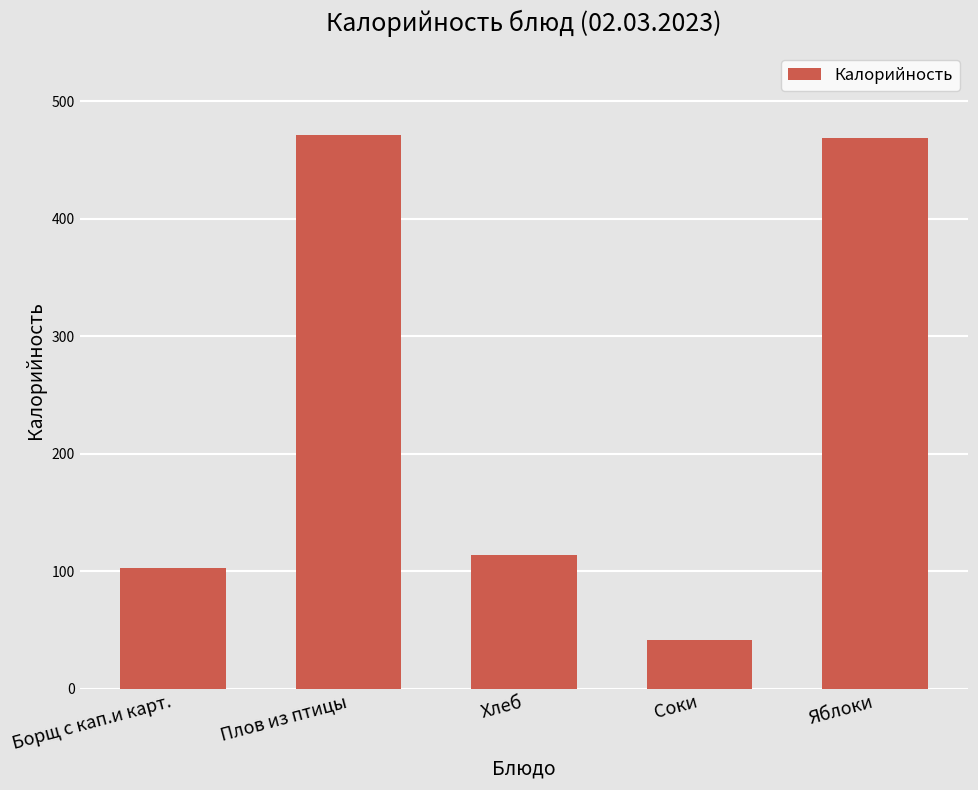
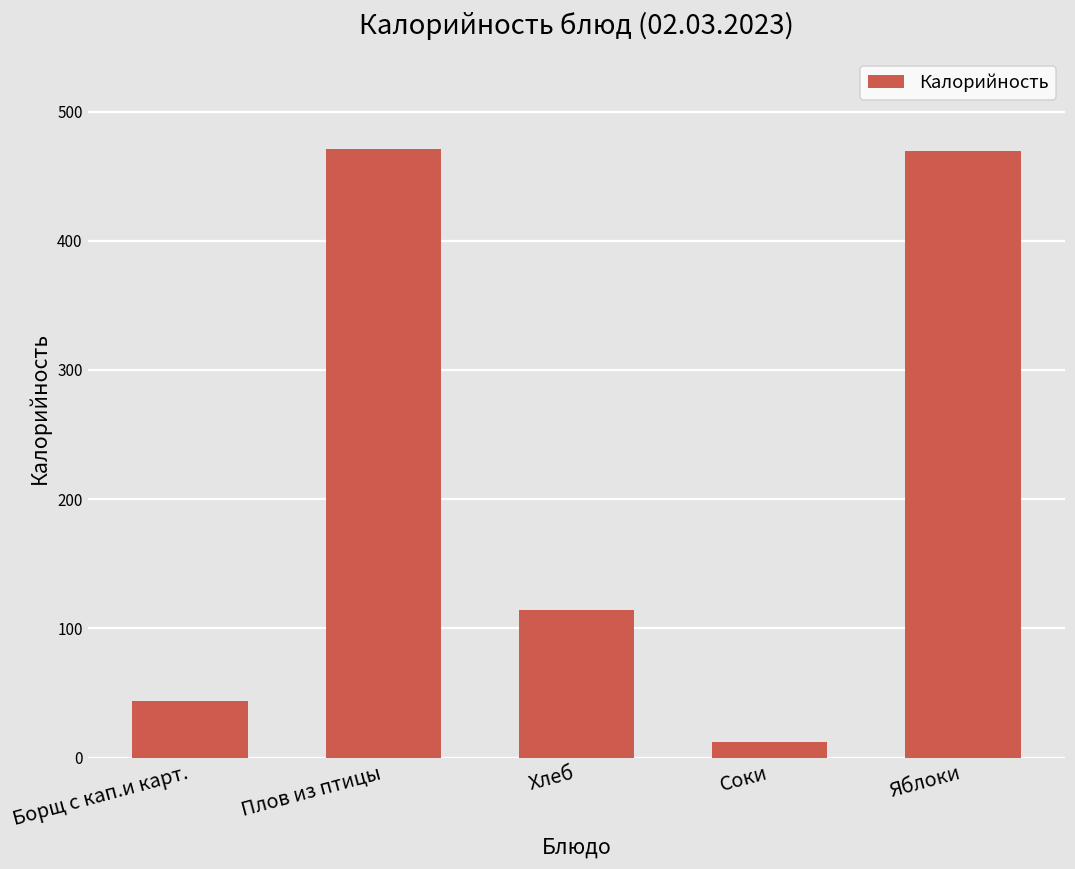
  {
-   "Борщ с кап.и карт.": 103,
+   "Борщ с кап.и карт.": 44,
    "Плов из птицы": 471,
    "Хлеб": 114,
-   "Соки": 41,
+   "Соки": 12,
    "Яблоки": 469
  }
